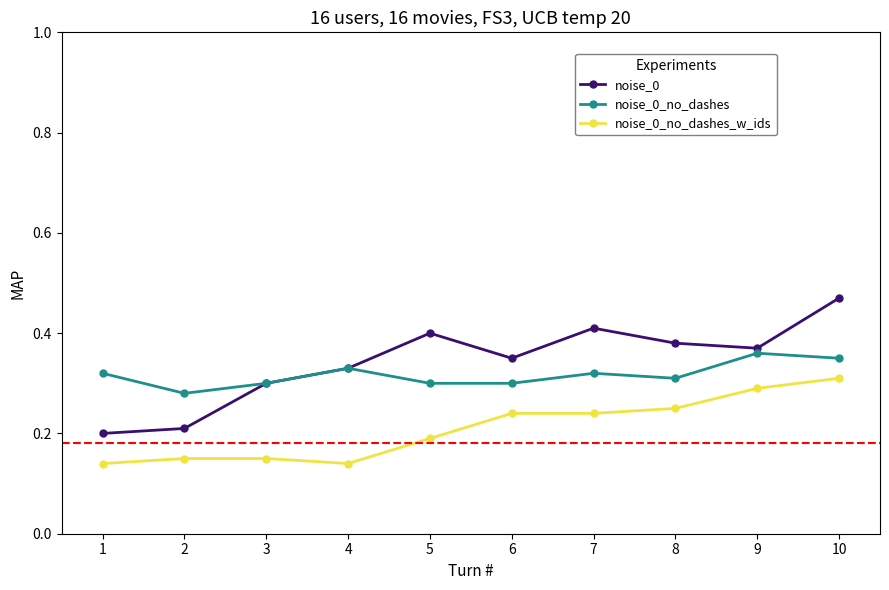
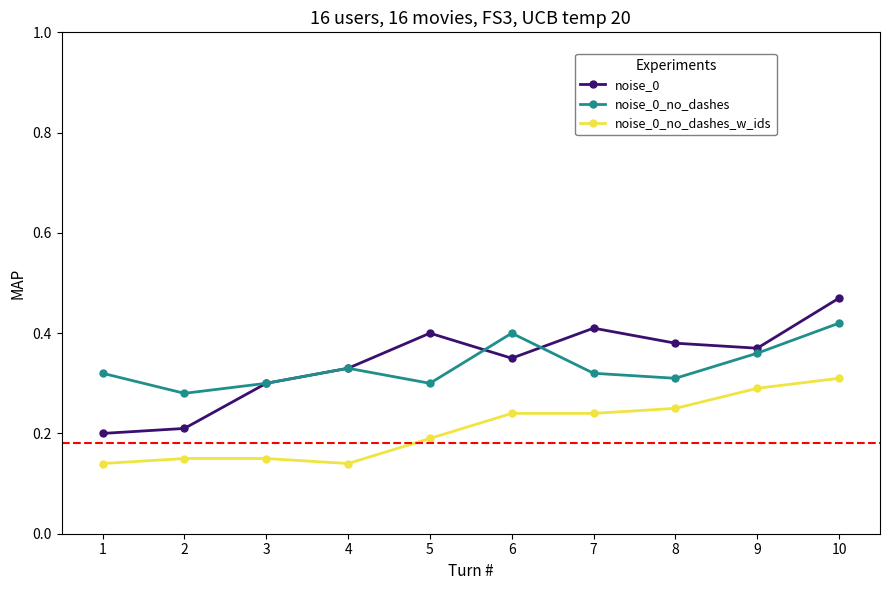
  {
    "noise_0": {
      "1": 0.20,
      "2": 0.21,
      "5": 0.40,
      "6": 0.35,
      "7": 0.41,
      "8": 0.38,
      "9": 0.37,
      "10": 0.47
    },
    "noise_0_no_dashes": {
      "1": 0.32,
      "2": 0.28,
      "5": 0.30,
-     "6": 0.3,
+     "6": 0.4,
      "7": 0.32,
      "8": 0.31,
      "9": 0.36,
-     "10": 0.35
+     "10": 0.42
    },
    "noise_0_no_dashes_w_ids": {
      "1": 0.14,
      "2": 0.15,
      "3": 0.15,
      "4": 0.14,
      "5": 0.19,
      "6": 0.24,
      "7": 0.24,
      "8": 0.25,
      "9": 0.29,
      "10": 0.31
    }
  }
